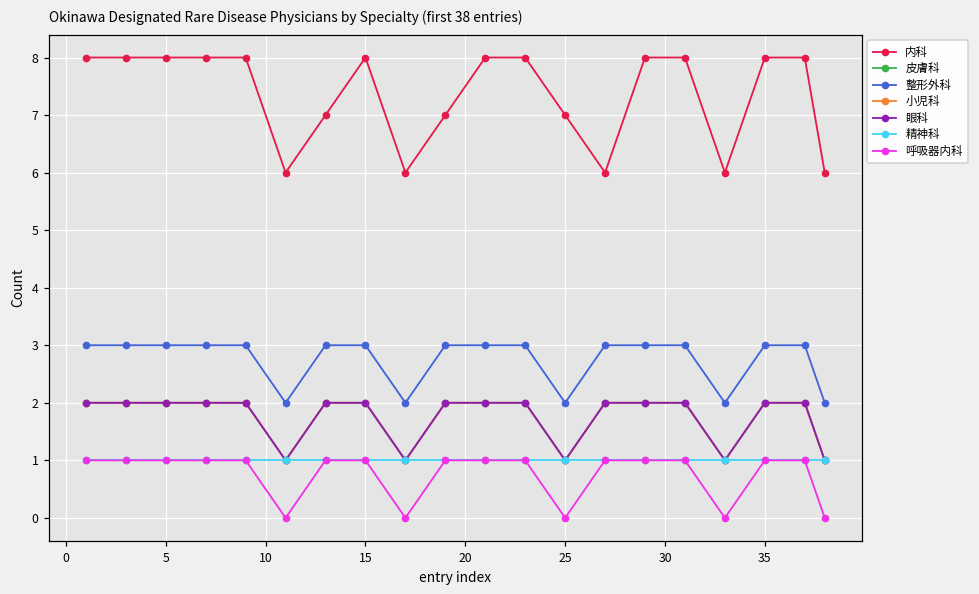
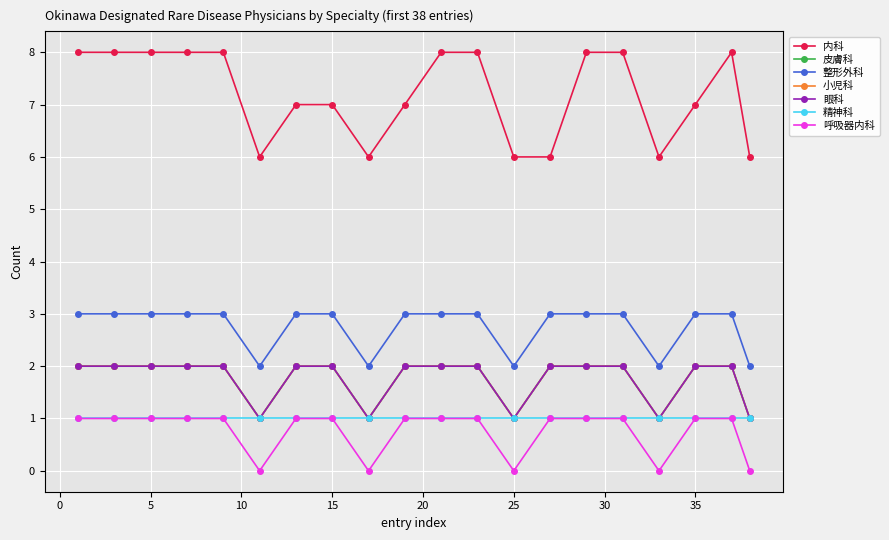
  {
    "内科": {
      "5": 8,
-     "15": 8,
-     "25": 7,
-     "35": 8
+     "15": 7,
+     "25": 6,
+     "35": 7
    },
    "眼科": {
      "5": 2,
      "15": 2,
      "35": 2
    },
    "整形外科": {
      "5": 3,
      "15": 3,
      "25": 2,
      "35": 3
    },
    "呼吸器内科": {
      "25": 0
    }
  }
